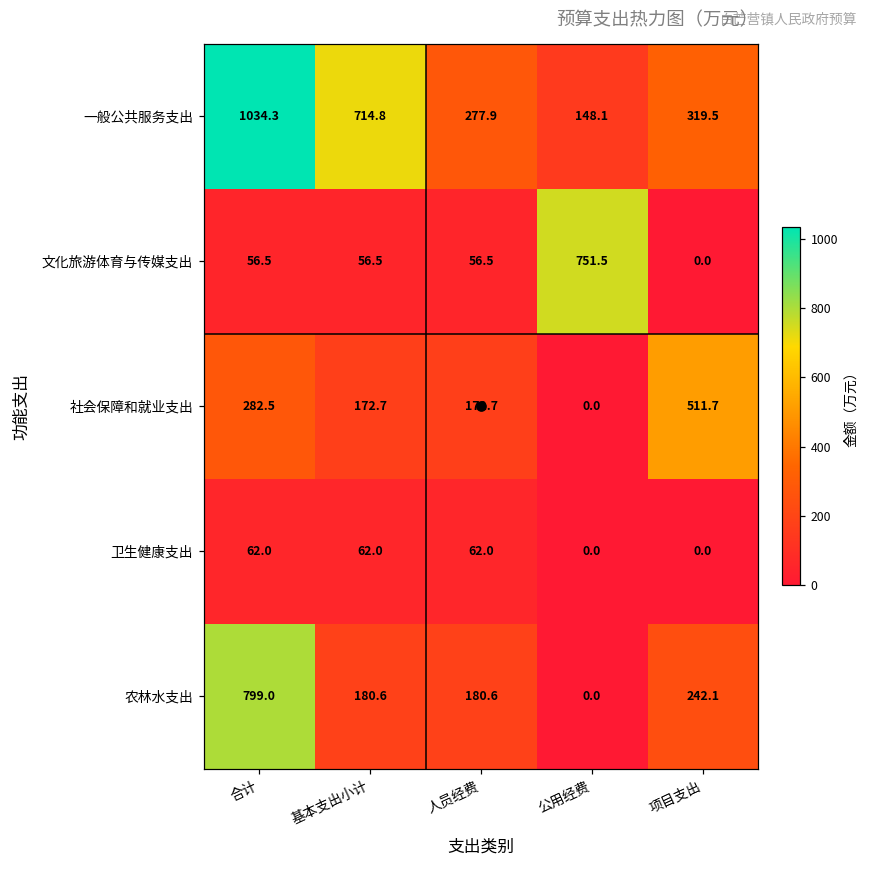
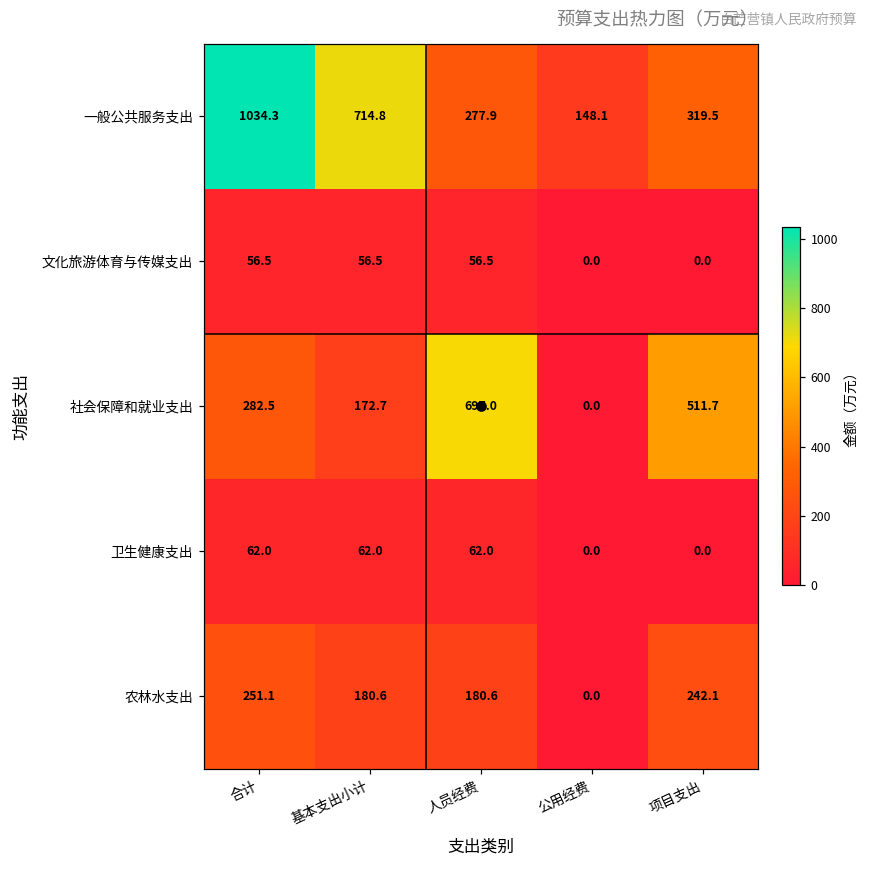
  {
    "一般公共服务支出": {
      "合计": 1034.3,
      "基本支出小计": 714.8,
      "人员经费": 277.9,
      "公用经费": 148.1,
      "项目支出": 319.5
    },
    "文化旅游体育与传媒支出": {
      "合计": 56.5,
      "基本支出小计": 56.5,
      "人员经费": 56.5,
-     "公用经费": 751.5,
+     "公用经费": 0.0,
      "项目支出": 0.0
    },
    "社会保障和就业支出": {
      "合计": 282.5,
      "基本支出小计": 172.7,
-     "人员经费": 172.7,
+     "人员经费": 697.0,
      "公用经费": 0.0,
      "项目支出": 511.7
    },
    "卫生健康支出": {
      "合计": 62.0,
      "基本支出小计": 62.0,
      "人员经费": 62.0,
      "公用经费": 0.0,
      "项目支出": 0.0
    },
    "农林水支出": {
-     "合计": 799.0,
+     "合计": 251.1,
      "基本支出小计": 180.6,
      "人员经费": 180.6,
      "公用经费": 0.0,
      "项目支出": 242.1
    }
  }
